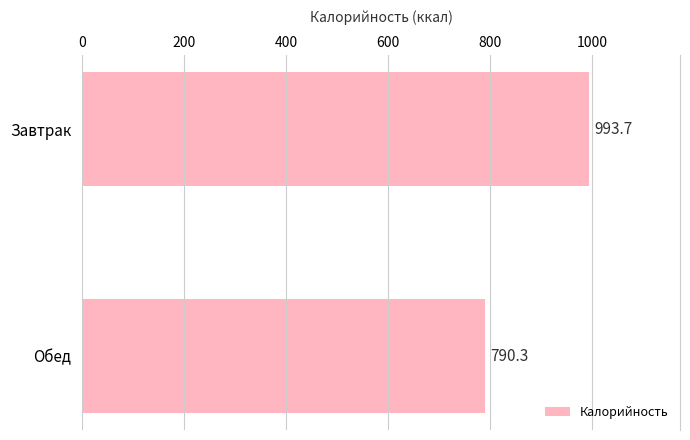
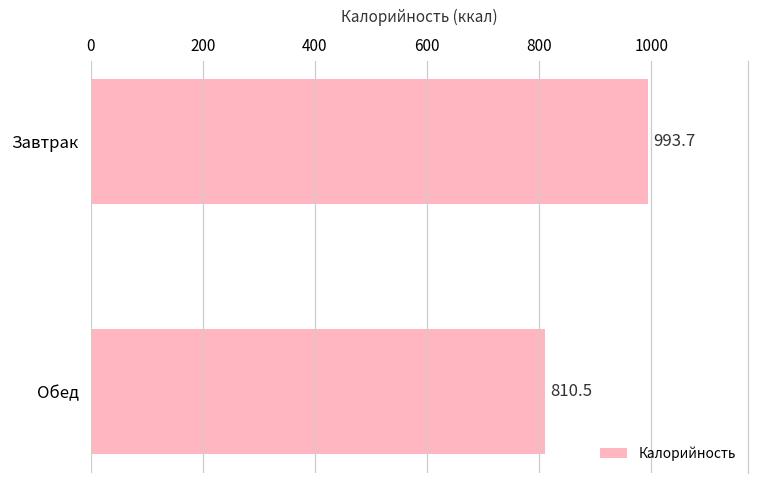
  {
    "Завтрак": 993.7,
-   "Обед": 790.3
+   "Обед": 810.5
  }
